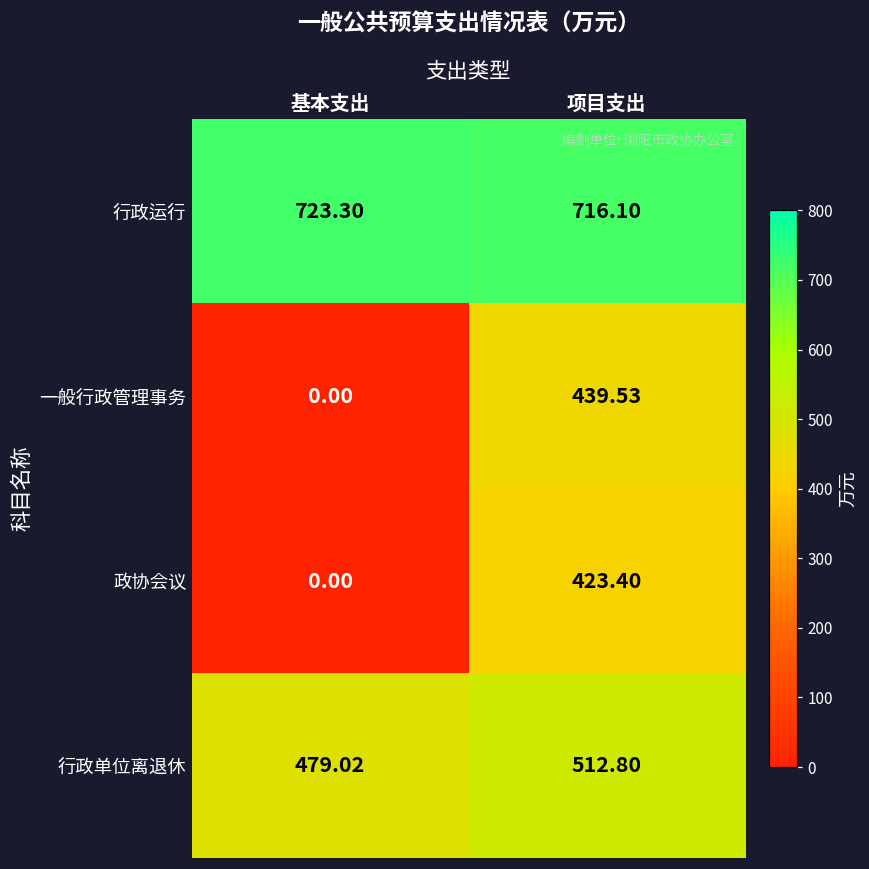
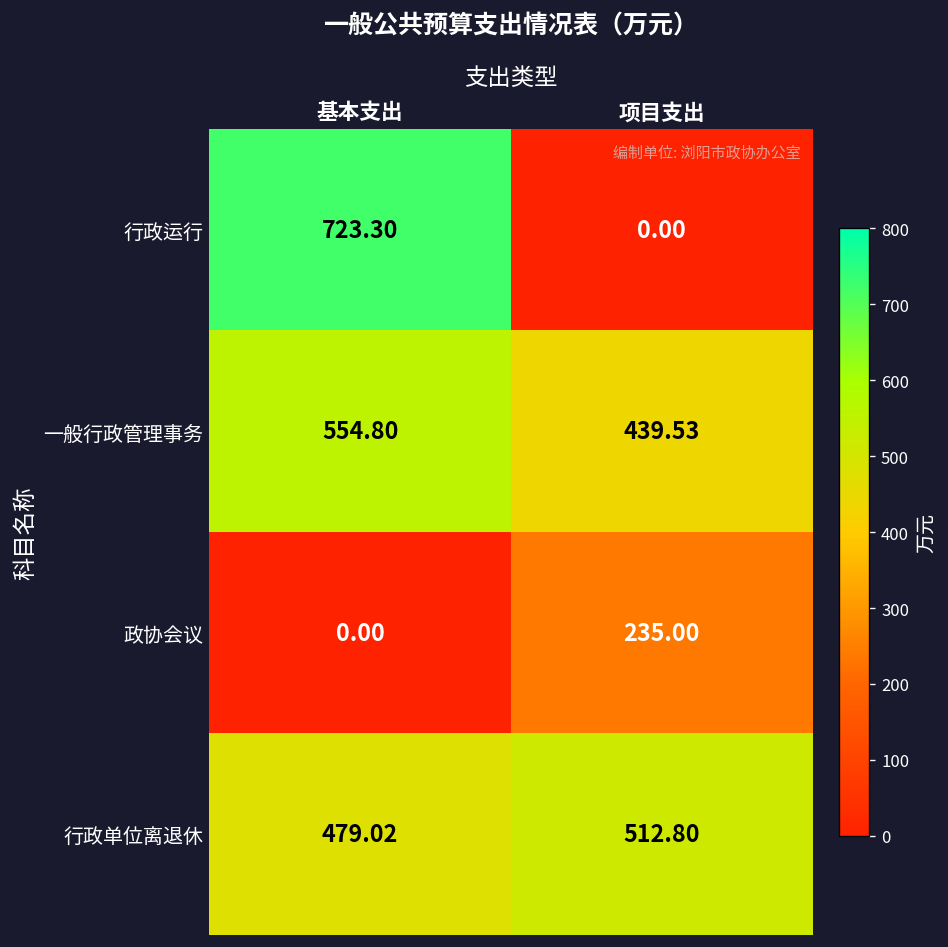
  {
    "行政运行": {
      "基本支出": 723.30,
-     "项目支出": 716.10
+     "项目支出": 0.00
    },
    "一般行政管理事务": {
-     "基本支出": 0.00,
+     "基本支出": 554.80,
      "项目支出": 439.53
    },
    "政协会议": {
      "基本支出": 0.00,
-     "项目支出": 423.40
+     "项目支出": 235.00
    },
    "行政单位离退休": {
      "基本支出": 479.02,
      "项目支出": 512.80
    }
  }
